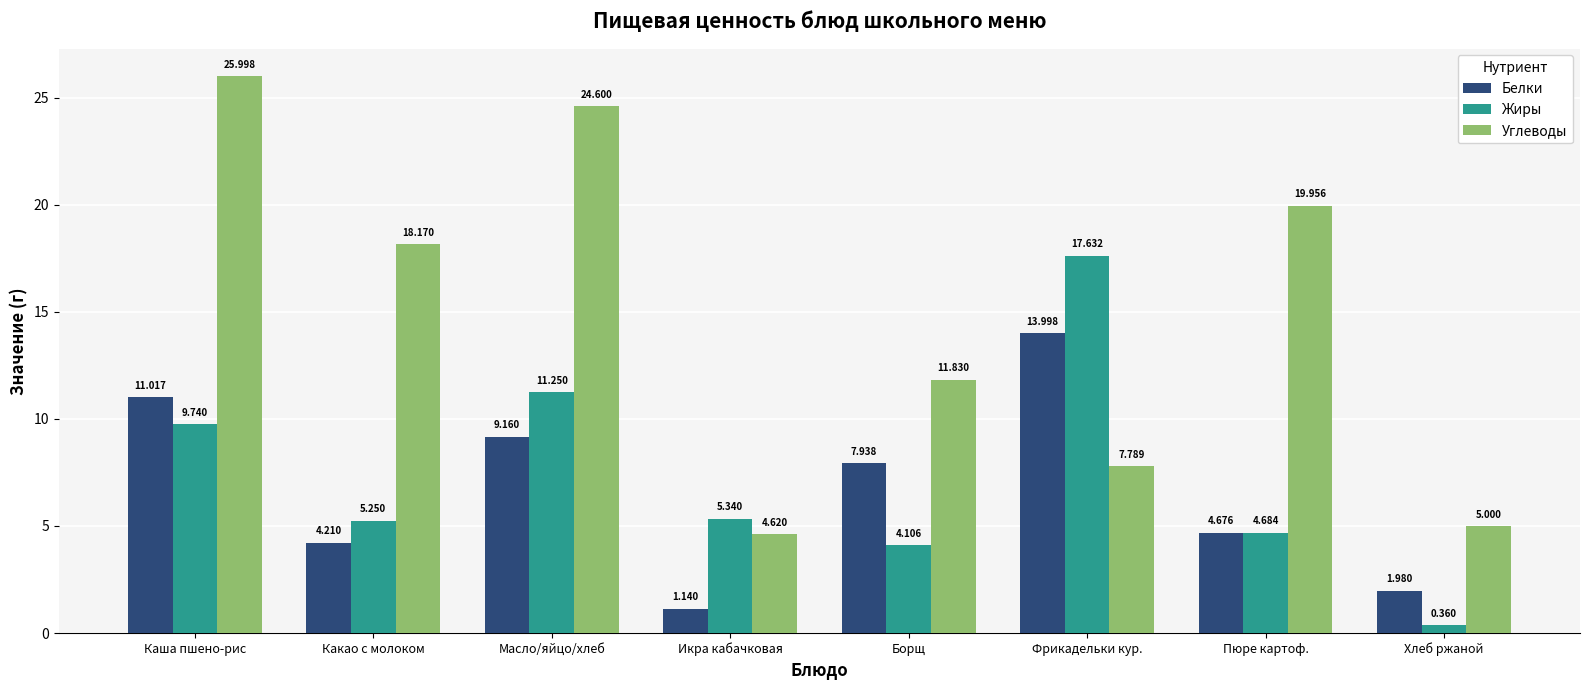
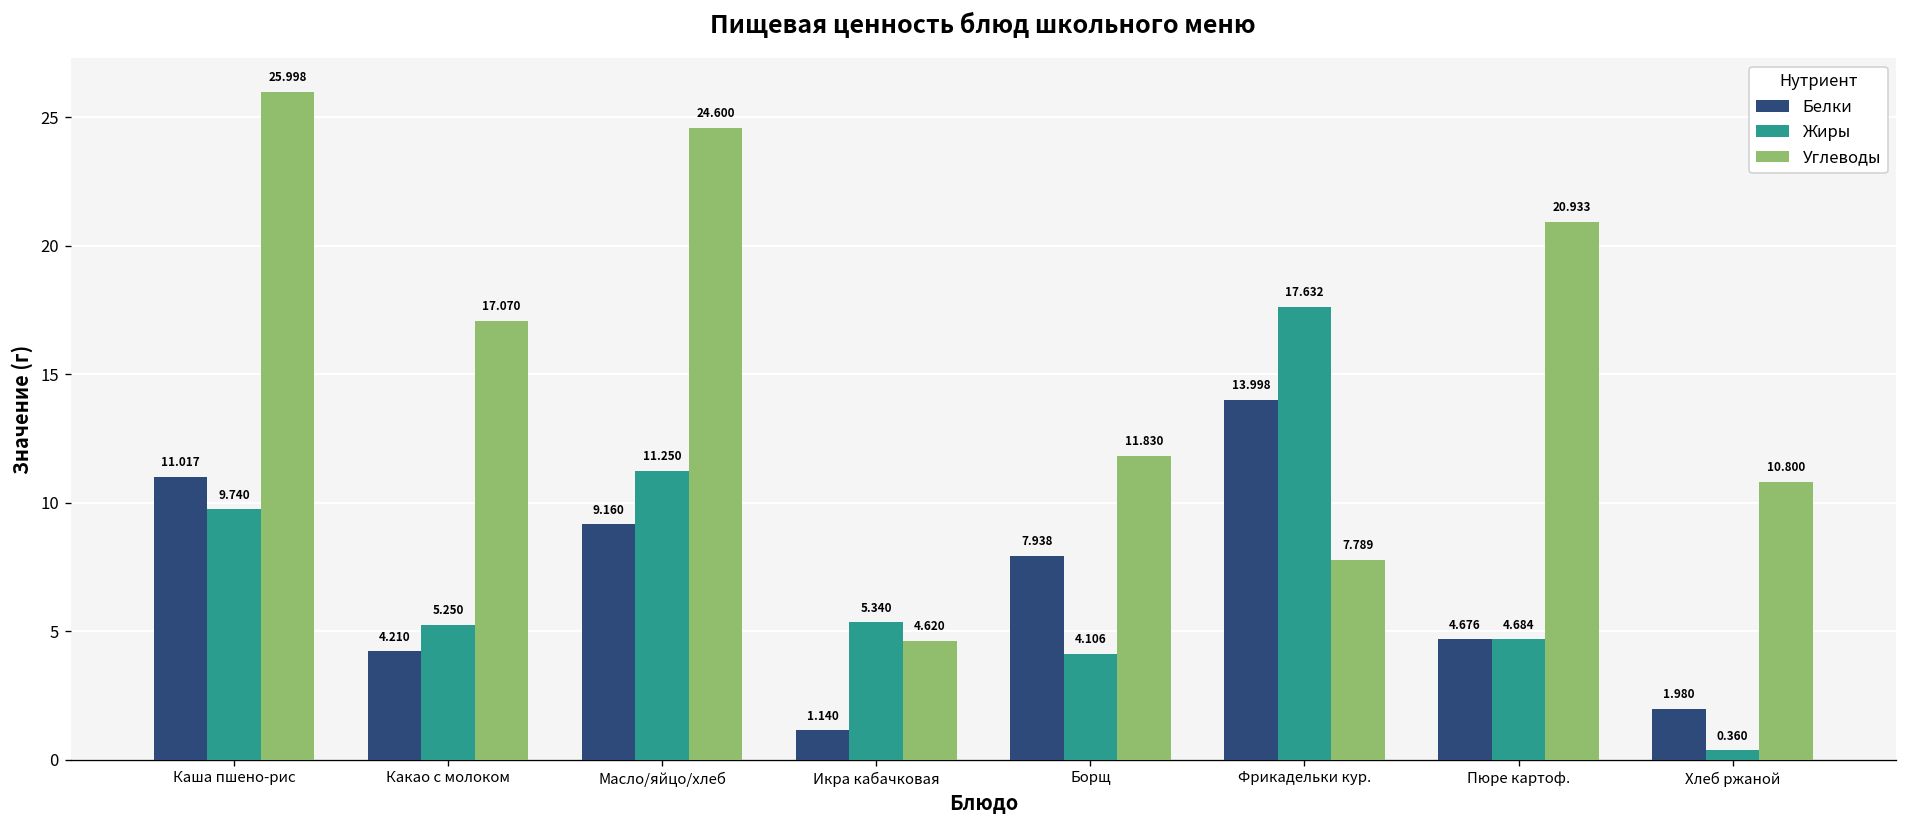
  {
    "Белки": {
      "Каша пшено-рис": 11.017,
      "Какао с молоком": 4.210,
      "Масло/яйцо/хлеб": 9.160,
      "Икра кабачковая": 1.140,
      "Борщ": 7.938,
      "Фрикадельки кур.": 13.998,
      "Пюре картоф.": 4.676,
      "Хлеб ржаной": 1.980
    },
    "Жиры": {
      "Каша пшено-рис": 9.740,
      "Какао с молоком": 5.250,
      "Масло/яйцо/хлеб": 11.250,
      "Икра кабачковая": 5.340,
      "Борщ": 4.106,
      "Фрикадельки кур.": 17.632,
      "Пюре картоф.": 4.684,
      "Хлеб ржаной": 0.360
    },
    "Углеводы": {
      "Каша пшено-рис": 25.998,
-     "Какао с молоком": 18.170,
+     "Какао с молоком": 17.070,
      "Масло/яйцо/хлеб": 24.600,
      "Икра кабачковая": 4.620,
      "Борщ": 11.830,
      "Фрикадельки кур.": 7.789,
-     "Пюре картоф.": 19.956,
-     "Хлеб ржаной": 5.000
+     "Пюре картоф.": 20.933,
+     "Хлеб ржаной": 10.800
    }
  }
